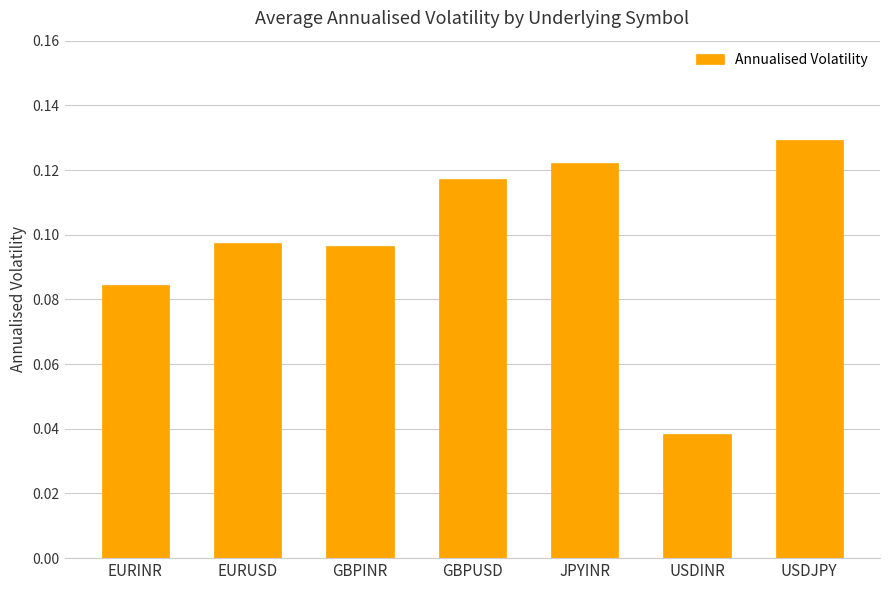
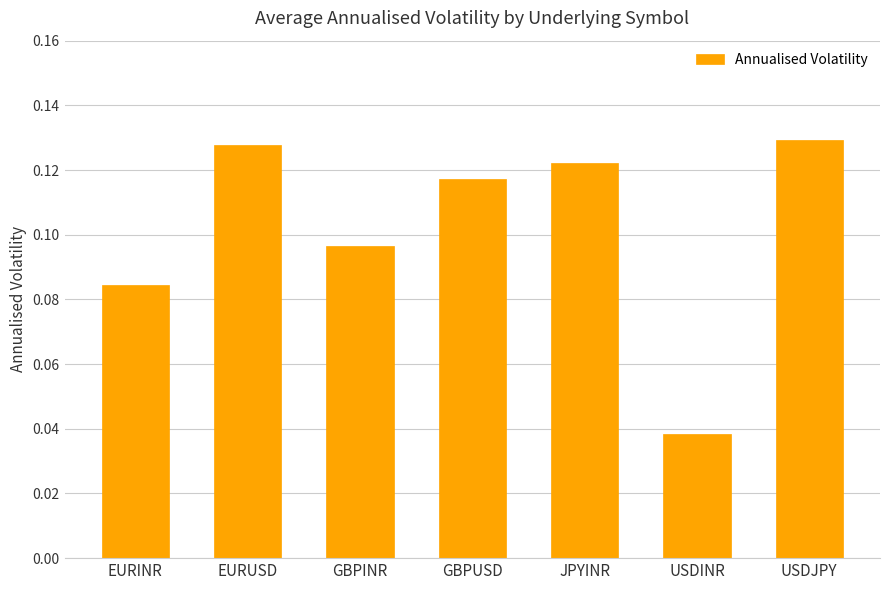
  {
    "EURINR": 0.084,
-   "EURUSD": 0.098,
+   "EURUSD": 0.128,
    "GBPINR": 0.096,
    "GBPUSD": 0.117,
    "JPYINR": 0.122,
    "USDINR": 0.038,
    "USDJPY": 0.129
  }
